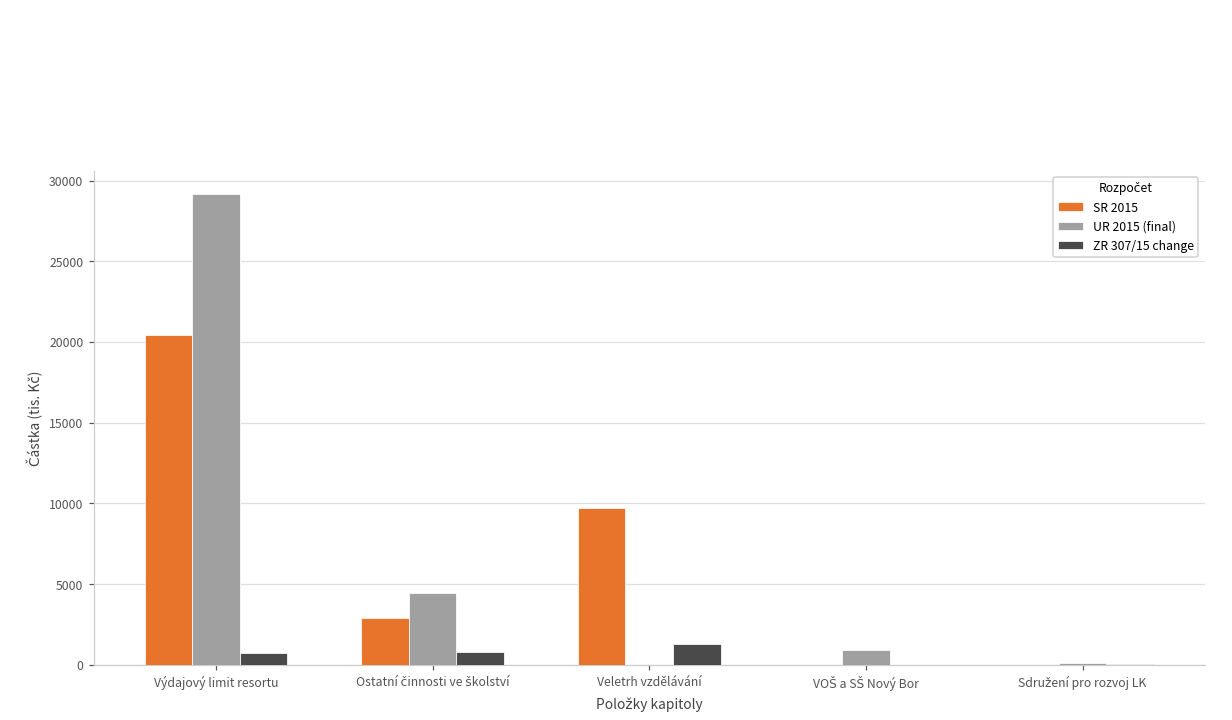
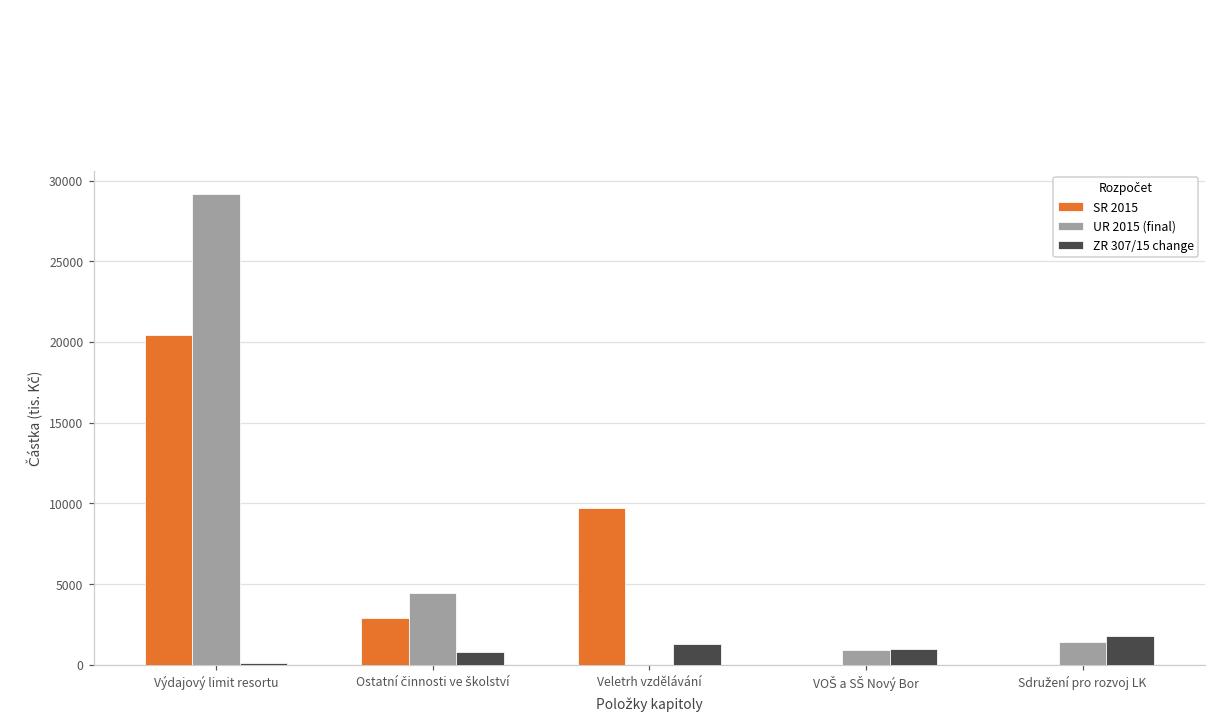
  {
    "SR 2015": {
      "Výdajový limit resortu": 20400,
      "Ostatní činnosti ve školství": 2900,
      "Veletrh vzdělávání": 9700,
      "VOŠ a SŠ Nový Bor": 0,
      "Sdružení pro rozvoj LK": 0
    },
    "UR 2015 (final)": {
      "Výdajový limit resortu": 29100,
      "Ostatní činnosti ve školství": 4400,
      "Veletrh vzdělávání": 0,
      "VOŠ a SŠ Nový Bor": 900,
-     "Sdružení pro rozvoj LK": 100
+     "Sdružení pro rozvoj LK": 1400
    },
    "ZR 307/15 change": {
-     "Výdajový limit resortu": 700,
+     "Výdajový limit resortu": 100,
      "Ostatní činnosti ve školství": 800,
      "Veletrh vzdělávání": 1300,
-     "VOŠ a SŠ Nový Bor": 0,
-     "Sdružení pro rozvoj LK": 0
+     "VOŠ a SŠ Nový Bor": 1000,
+     "Sdružení pro rozvoj LK": 1800
    }
  }
